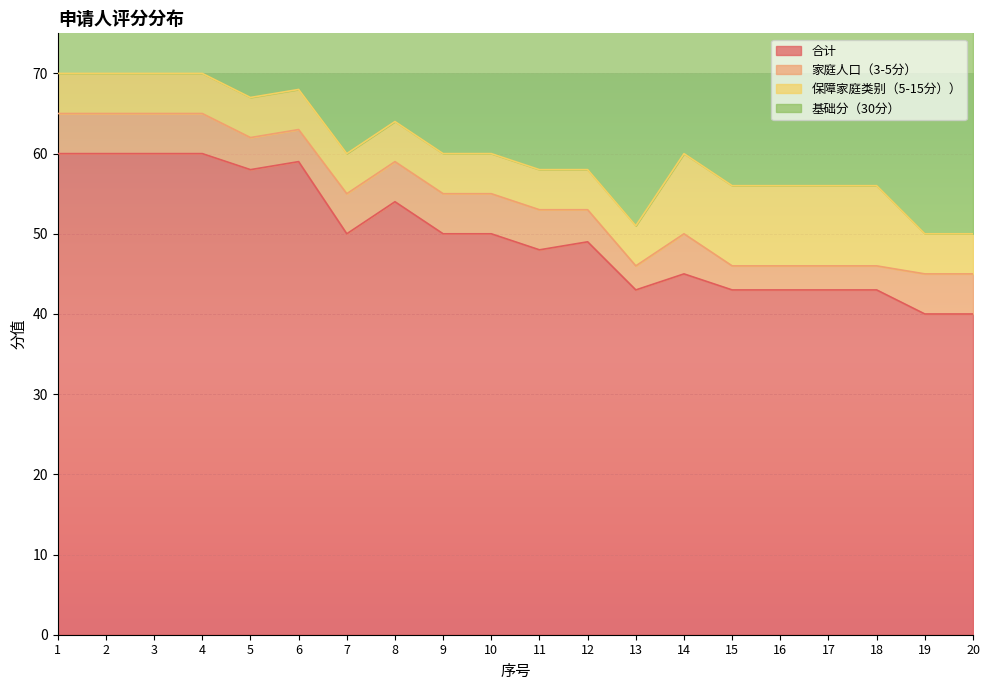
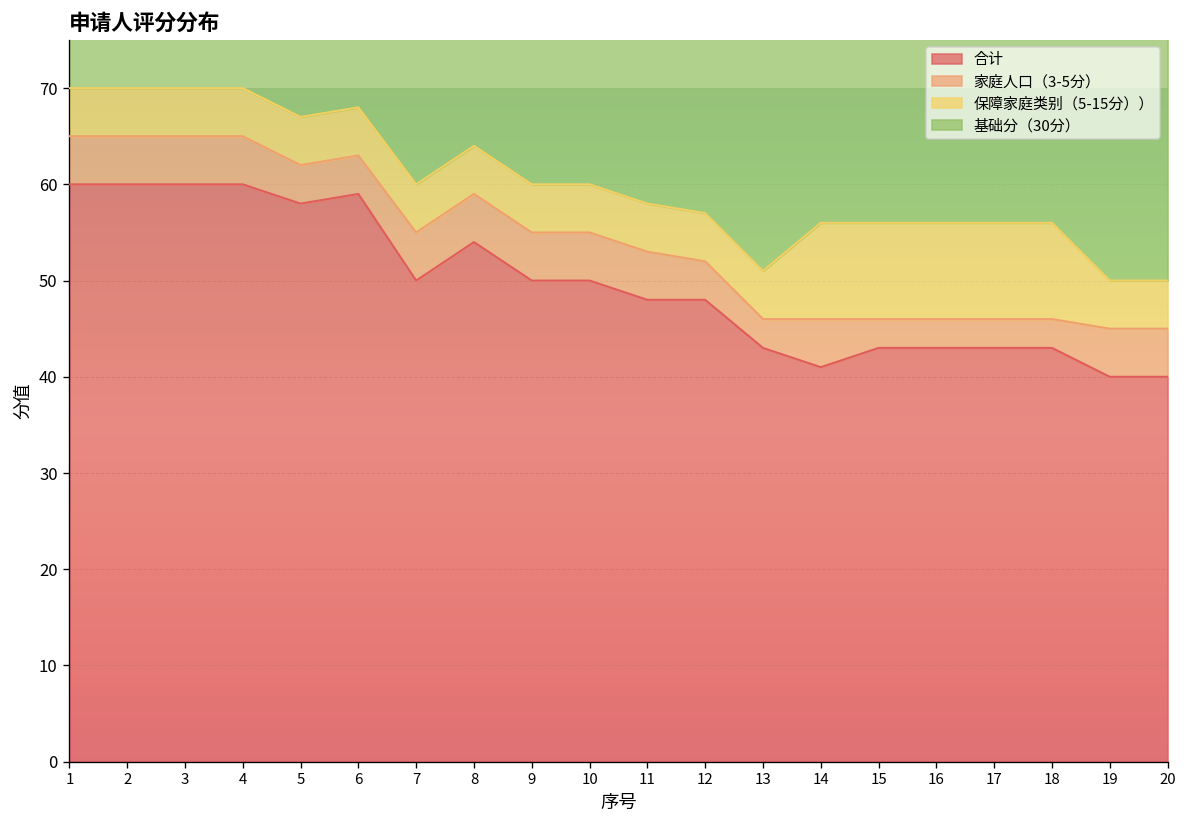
  {
    "合计": {
      "1": 60,
      "2": 60,
      "3": 60,
      "4": 60,
      "5": 58,
      "6": 59,
      "7": 50,
      "8": 54,
      "9": 50,
      "10": 50,
      "11": 48,
-     "12": 49,
+     "12": 48,
      "13": 43,
-     "14": 45,
+     "14": 41,
      "15": 43,
      "16": 43,
      "17": 43,
      "18": 43,
      "19": 40,
      "20": 40
    }
  }
